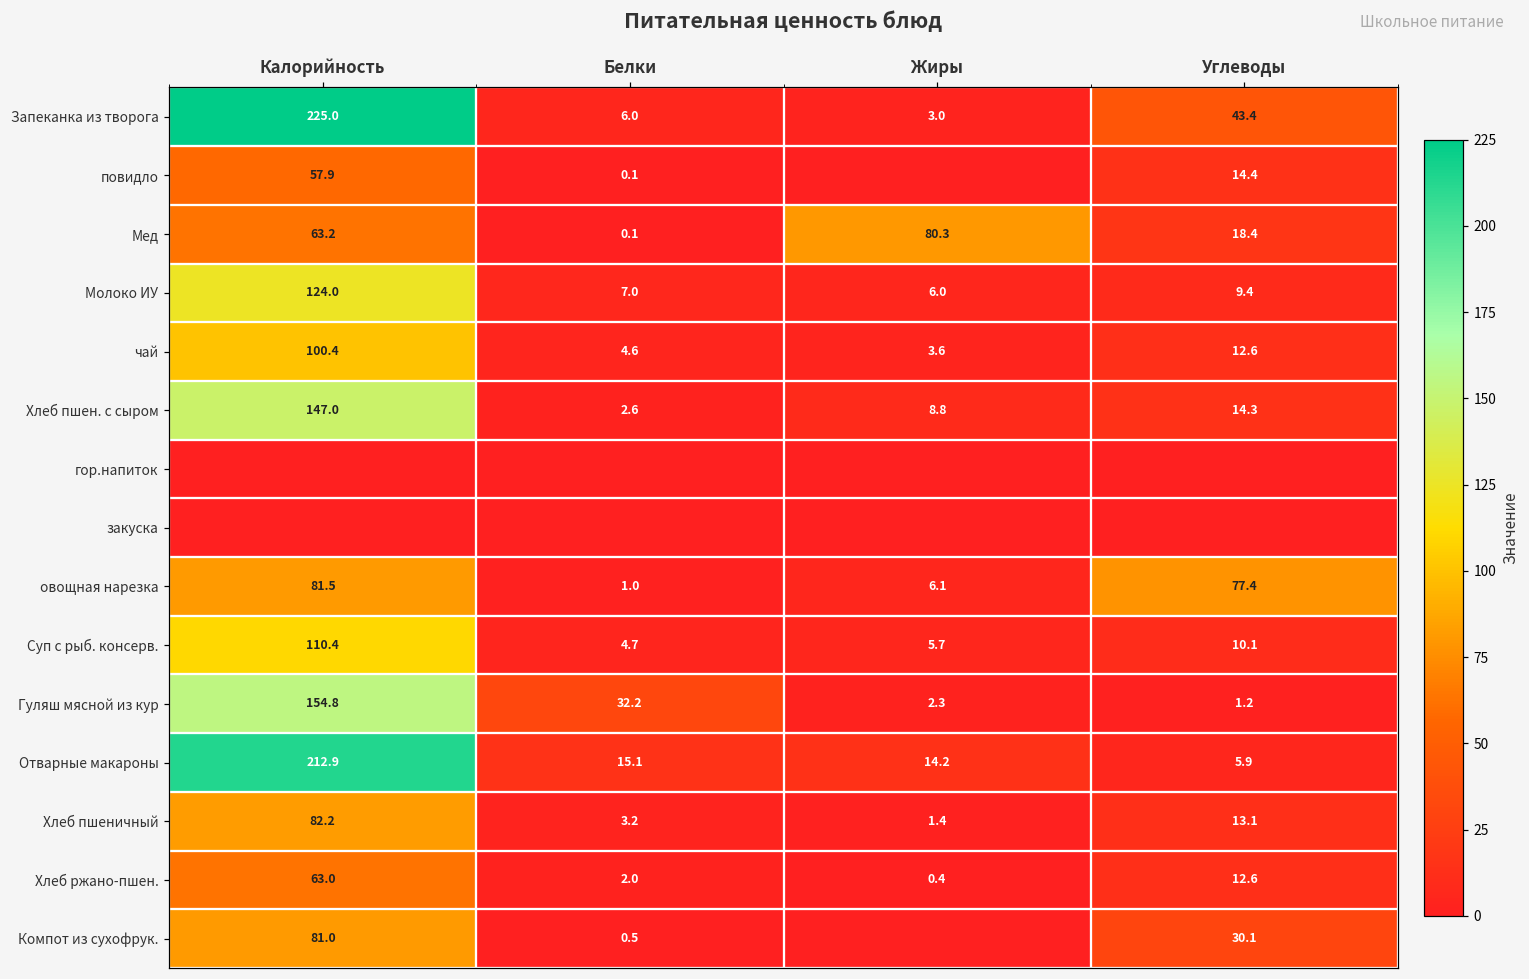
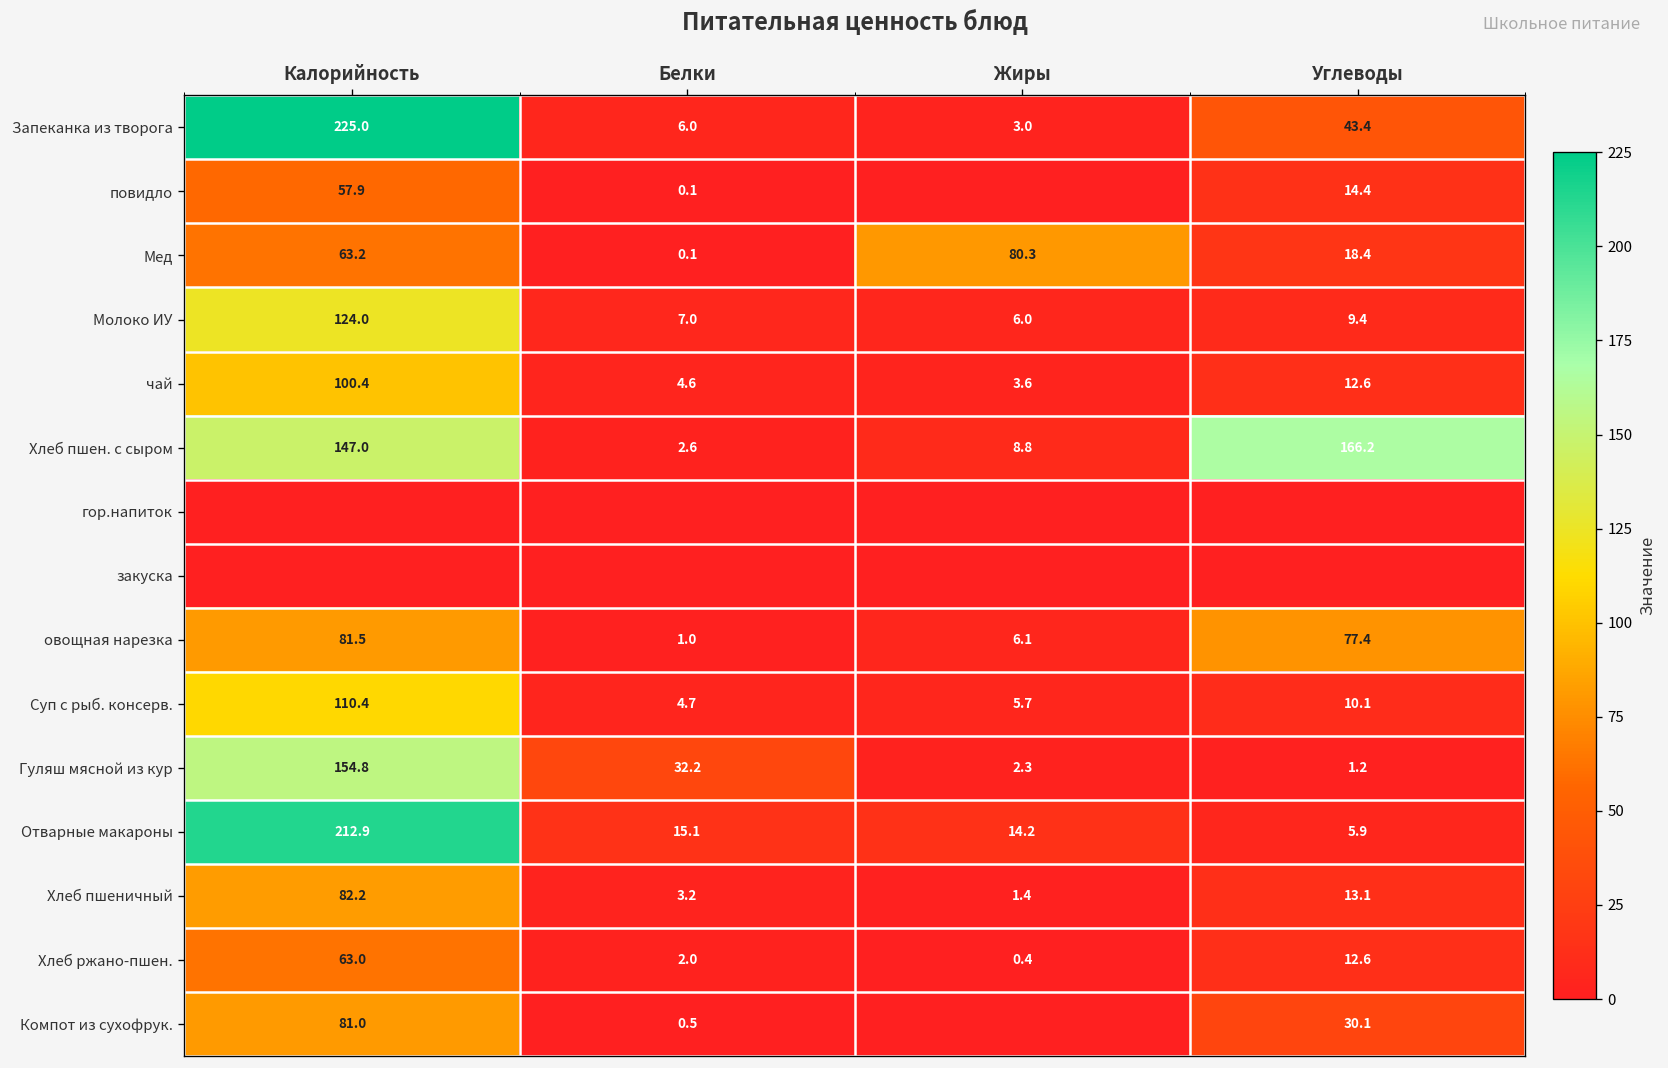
  {
    "Запеканка из творога": {
      "Калорийность": 225.0,
      "Белки": 6.0,
      "Жиры": 3.0,
      "Углеводы": 43.4
    },
    "повидло": {
      "Калорийность": 57.9,
      "Белки": 0.1,
      "Углеводы": 14.4
    },
    "Мед": {
      "Калорийность": 63.2,
      "Белки": 0.1,
      "Жиры": 80.3,
      "Углеводы": 18.4
    },
    "Молоко ИУ": {
      "Калорийность": 124.0,
      "Белки": 7.0,
      "Жиры": 6.0,
      "Углеводы": 9.4
    },
    "чай": {
      "Калорийность": 100.4,
      "Белки": 4.6,
      "Жиры": 3.6,
      "Углеводы": 12.6
    },
    "Хлеб пшен. с сыром": {
      "Калорийность": 147.0,
      "Белки": 2.6,
      "Жиры": 8.8,
-     "Углеводы": 14.3
+     "Углеводы": 166.2
    },
    "овощная нарезка": {
      "Калорийность": 81.5,
      "Белки": 1.0,
      "Жиры": 6.1,
      "Углеводы": 77.4
    },
    "Суп с рыб. консерв.": {
      "Калорийность": 110.4,
      "Белки": 4.7,
      "Жиры": 5.7,
      "Углеводы": 10.1
    },
    "Гуляш мясной из кур": {
      "Калорийность": 154.8,
      "Белки": 32.2,
      "Жиры": 2.3,
      "Углеводы": 1.2
    },
    "Отварные макароны": {
      "Калорийность": 212.9,
      "Белки": 15.1,
      "Жиры": 14.2,
      "Углеводы": 5.9
    },
    "Хлеб пшеничный": {
      "Калорийность": 82.2,
      "Белки": 3.2,
      "Жиры": 1.4,
      "Углеводы": 13.1
    },
    "Хлеб ржано-пшен.": {
      "Калорийность": 63.0,
      "Белки": 2.0,
      "Жиры": 0.4,
      "Углеводы": 12.6
    },
    "Компот из сухофрук.": {
      "Калорийность": 81.0,
      "Белки": 0.5,
      "Углеводы": 30.1
    }
  }
